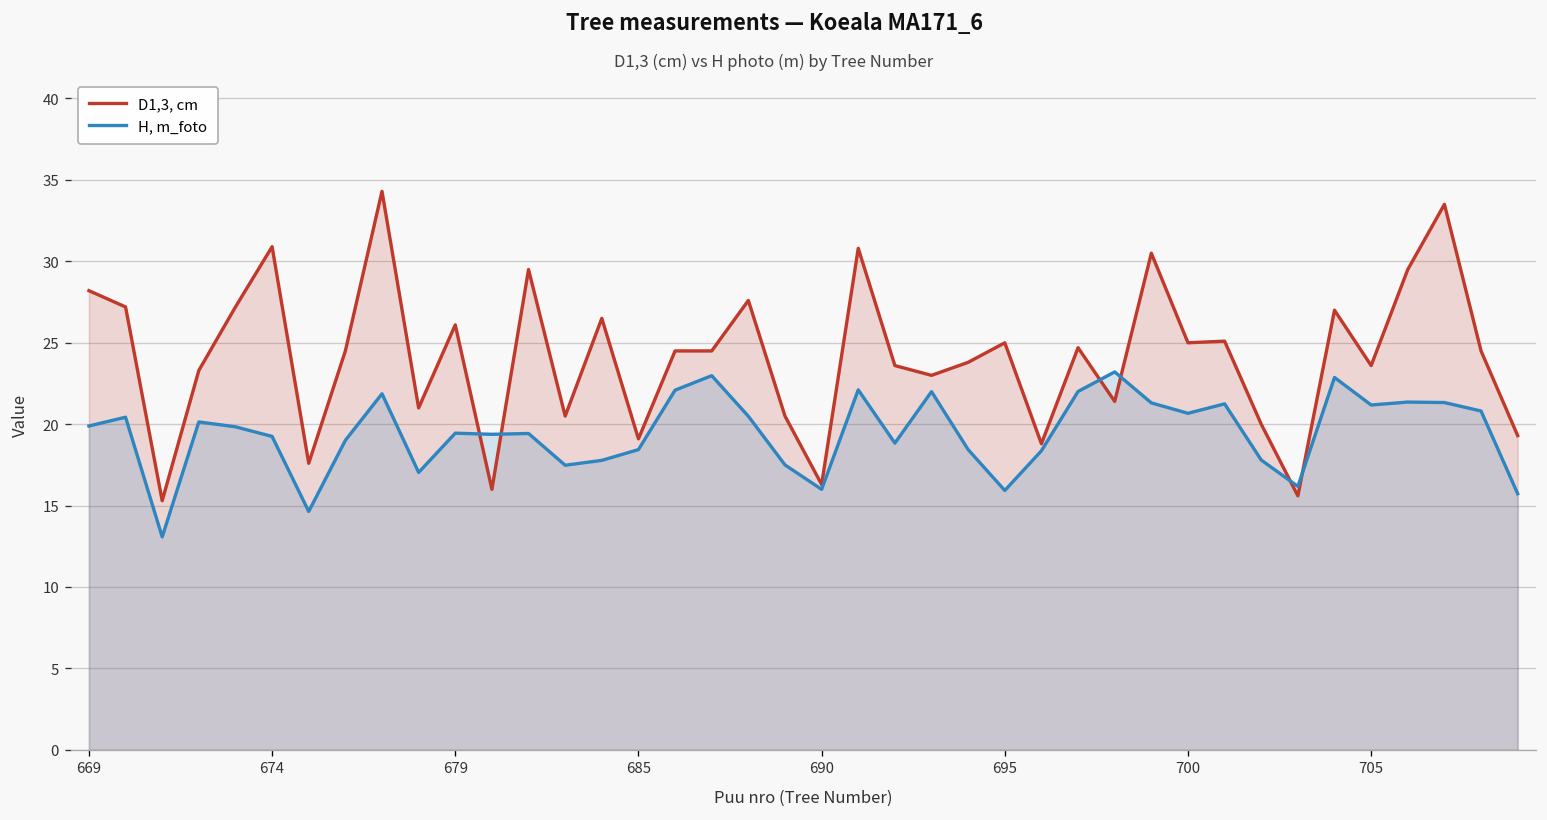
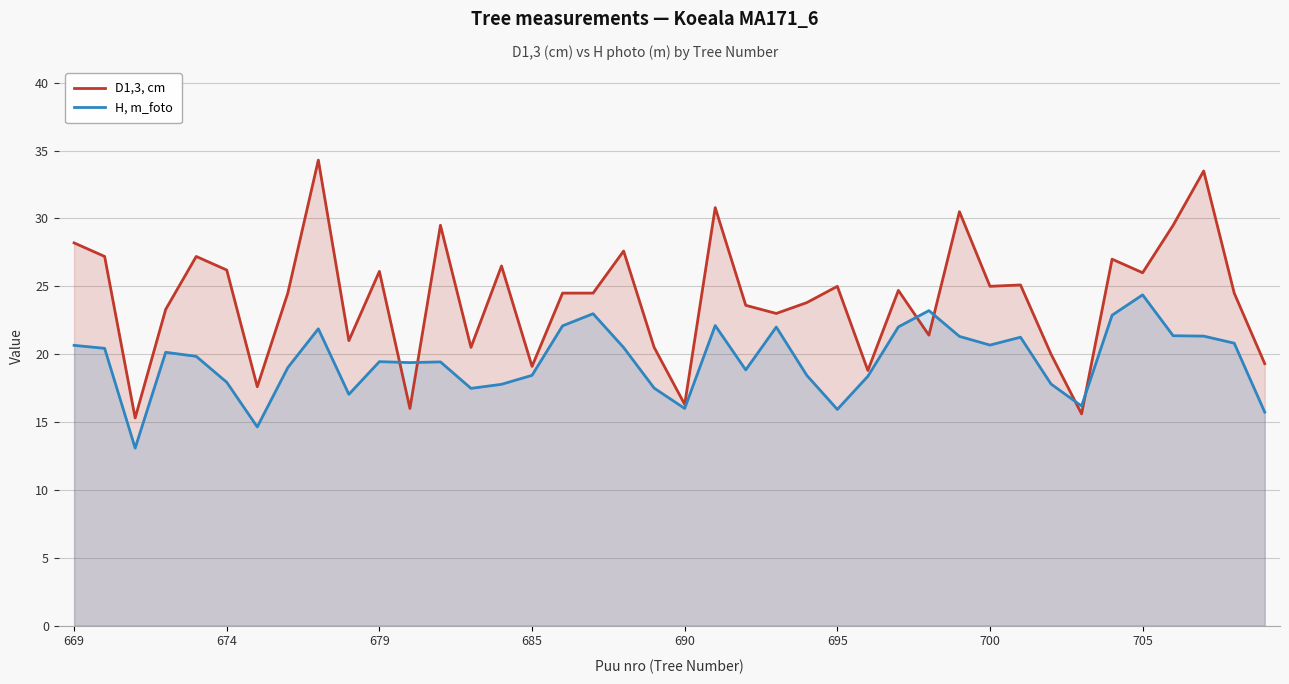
  {
    "D1,3, cm": {
      "669": 28.2,
-     "674": 30.9,
+     "674": 26.2,
      "679": 26.1,
      "685": 19.1,
      "690": 16.3,
      "695": 25.0,
      "700": 25.0,
-     "705": 23.6
+     "705": 26.0
    },
    "H, m_foto": {
-     "669": 19.9,
-     "674": 19.3,
+     "669": 20.7,
+     "674": 17.9,
      "679": 19.5,
      "685": 18.4,
      "690": 16.0,
      "695": 15.9,
      "700": 20.7,
-     "705": 21.2
+     "705": 24.4
    }
  }
